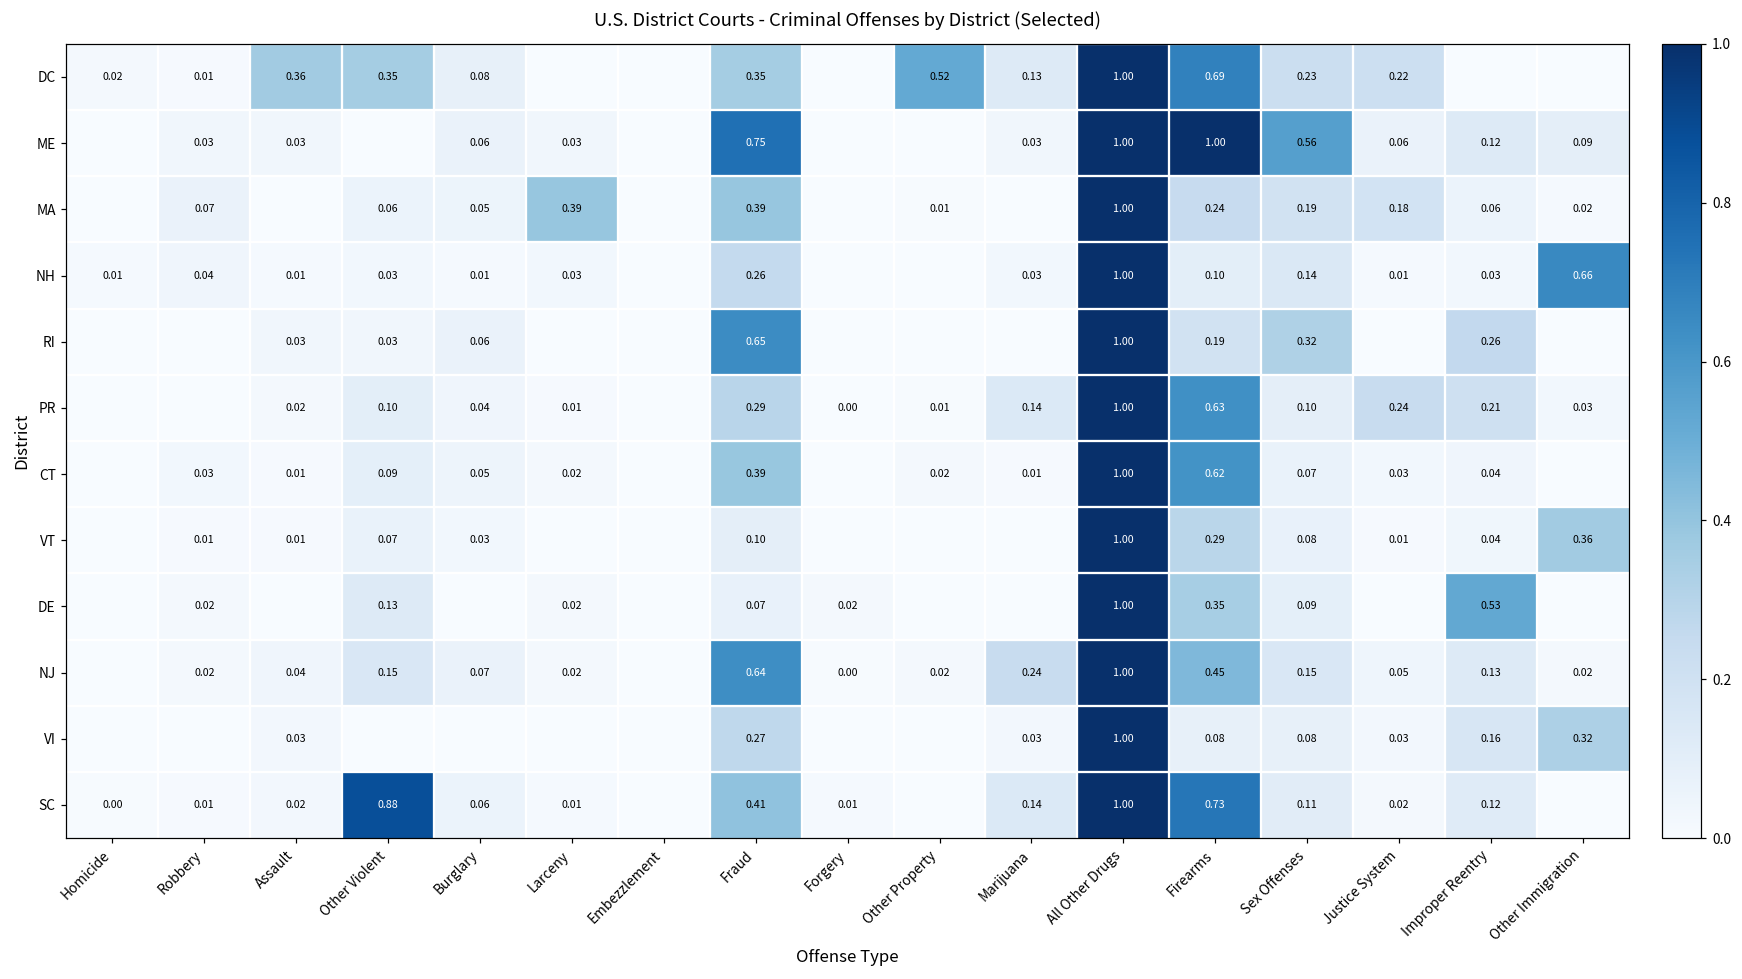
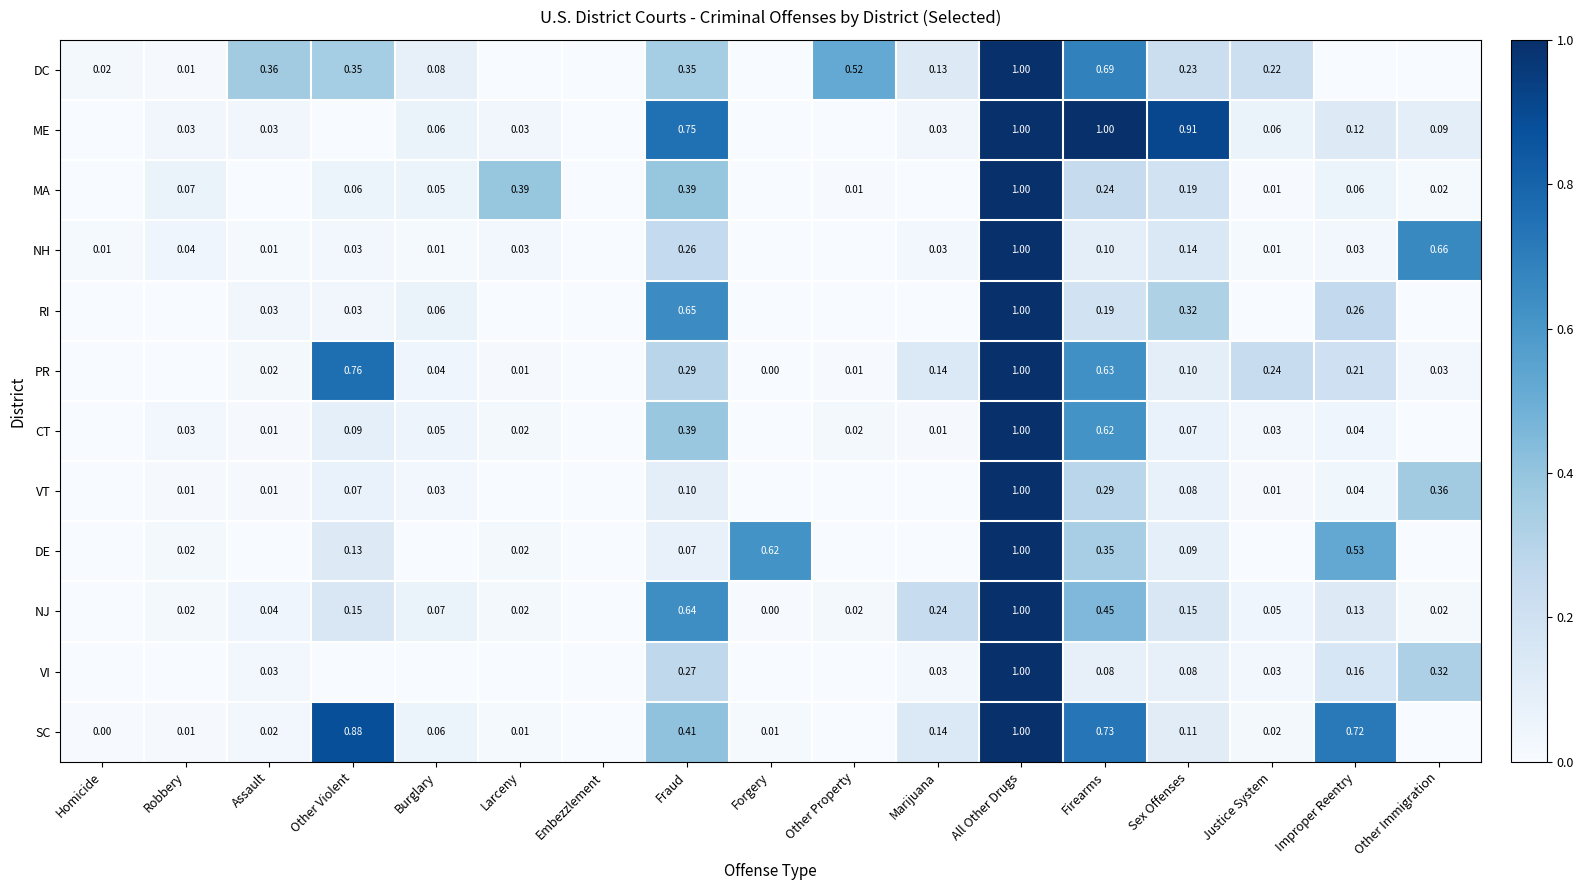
  {
    "DC": {
      "Homicide": 0.02,
      "Robbery": 0.01,
      "Assault": 0.36,
      "Other Violent": 0.35,
      "Burglary": 0.08,
      "Fraud": 0.35,
      "Other Property": 0.52,
      "Marijuana": 0.13,
      "All Other Drugs": 1.00,
      "Firearms": 0.69,
      "Sex Offenses": 0.23,
      "Justice System": 0.22
    },
    "ME": {
      "Robbery": 0.03,
      "Assault": 0.03,
      "Burglary": 0.06,
      "Larceny": 0.03,
      "Fraud": 0.75,
      "Marijuana": 0.03,
      "All Other Drugs": 1.00,
      "Firearms": 1.00,
-     "Sex Offenses": 0.56,
+     "Sex Offenses": 0.91,
      "Justice System": 0.06,
      "Improper Reentry": 0.12,
      "Other Immigration": 0.09
    },
    "MA": {
      "Robbery": 0.07,
      "Other Violent": 0.06,
      "Burglary": 0.05,
      "Larceny": 0.39,
      "Fraud": 0.39,
      "Other Property": 0.01,
      "All Other Drugs": 1.00,
      "Firearms": 0.24,
      "Sex Offenses": 0.19,
-     "Justice System": 0.18,
+     "Justice System": 0.01,
      "Improper Reentry": 0.06,
      "Other Immigration": 0.02
    },
    "NH": {
      "Homicide": 0.01,
      "Robbery": 0.04,
      "Assault": 0.01,
      "Other Violent": 0.03,
      "Burglary": 0.01,
      "Larceny": 0.03,
      "Fraud": 0.26,
      "Marijuana": 0.03,
      "All Other Drugs": 1.00,
      "Firearms": 0.10,
      "Sex Offenses": 0.14,
      "Justice System": 0.01,
      "Improper Reentry": 0.03,
      "Other Immigration": 0.66
    },
    "RI": {
      "Assault": 0.03,
      "Other Violent": 0.03,
      "Burglary": 0.06,
      "Fraud": 0.65,
      "All Other Drugs": 1.00,
      "Firearms": 0.19,
      "Sex Offenses": 0.32,
      "Improper Reentry": 0.26
    },
    "PR": {
      "Assault": 0.02,
-     "Other Violent": 0.10,
+     "Other Violent": 0.76,
      "Burglary": 0.04,
      "Larceny": 0.01,
      "Fraud": 0.29,
      "Forgery": 0.00,
      "Other Property": 0.01,
      "Marijuana": 0.14,
      "All Other Drugs": 1.00,
      "Firearms": 0.63,
      "Sex Offenses": 0.10,
      "Justice System": 0.24,
      "Improper Reentry": 0.21,
      "Other Immigration": 0.03
    },
    "CT": {
      "Robbery": 0.03,
      "Assault": 0.01,
      "Other Violent": 0.09,
      "Burglary": 0.05,
      "Larceny": 0.02,
      "Fraud": 0.39,
      "Other Property": 0.02,
      "Marijuana": 0.01,
      "All Other Drugs": 1.00,
      "Firearms": 0.62,
      "Sex Offenses": 0.07,
      "Justice System": 0.03,
      "Improper Reentry": 0.04
    },
    "VT": {
      "Robbery": 0.01,
      "Assault": 0.01,
      "Other Violent": 0.07,
      "Burglary": 0.03,
      "Fraud": 0.10,
      "All Other Drugs": 1.00,
      "Firearms": 0.29,
      "Sex Offenses": 0.08,
      "Justice System": 0.01,
      "Improper Reentry": 0.04,
      "Other Immigration": 0.36
    },
    "DE": {
      "Robbery": 0.02,
      "Other Violent": 0.13,
      "Larceny": 0.02,
      "Fraud": 0.07,
-     "Forgery": 0.02,
+     "Forgery": 0.62,
      "All Other Drugs": 1.00,
      "Firearms": 0.35,
      "Sex Offenses": 0.09,
      "Improper Reentry": 0.53
    },
    "NJ": {
      "Robbery": 0.02,
      "Assault": 0.04,
      "Other Violent": 0.15,
      "Burglary": 0.07,
      "Larceny": 0.02,
      "Fraud": 0.64,
      "Forgery": 0.00,
      "Other Property": 0.02,
      "Marijuana": 0.24,
      "All Other Drugs": 1.00,
      "Firearms": 0.45,
      "Sex Offenses": 0.15,
      "Justice System": 0.05,
      "Improper Reentry": 0.13,
      "Other Immigration": 0.02
    },
    "VI": {
      "Assault": 0.03,
      "Fraud": 0.27,
      "Marijuana": 0.03,
      "All Other Drugs": 1.00,
      "Firearms": 0.08,
      "Sex Offenses": 0.08,
      "Justice System": 0.03,
      "Improper Reentry": 0.16,
      "Other Immigration": 0.32
    },
    "SC": {
      "Homicide": 0.00,
      "Robbery": 0.01,
      "Assault": 0.02,
      "Other Violent": 0.88,
      "Burglary": 0.06,
      "Larceny": 0.01,
      "Fraud": 0.41,
      "Forgery": 0.01,
      "Marijuana": 0.14,
      "All Other Drugs": 1.00,
      "Firearms": 0.73,
      "Sex Offenses": 0.11,
      "Justice System": 0.02,
-     "Improper Reentry": 0.12
+     "Improper Reentry": 0.72
    }
  }
